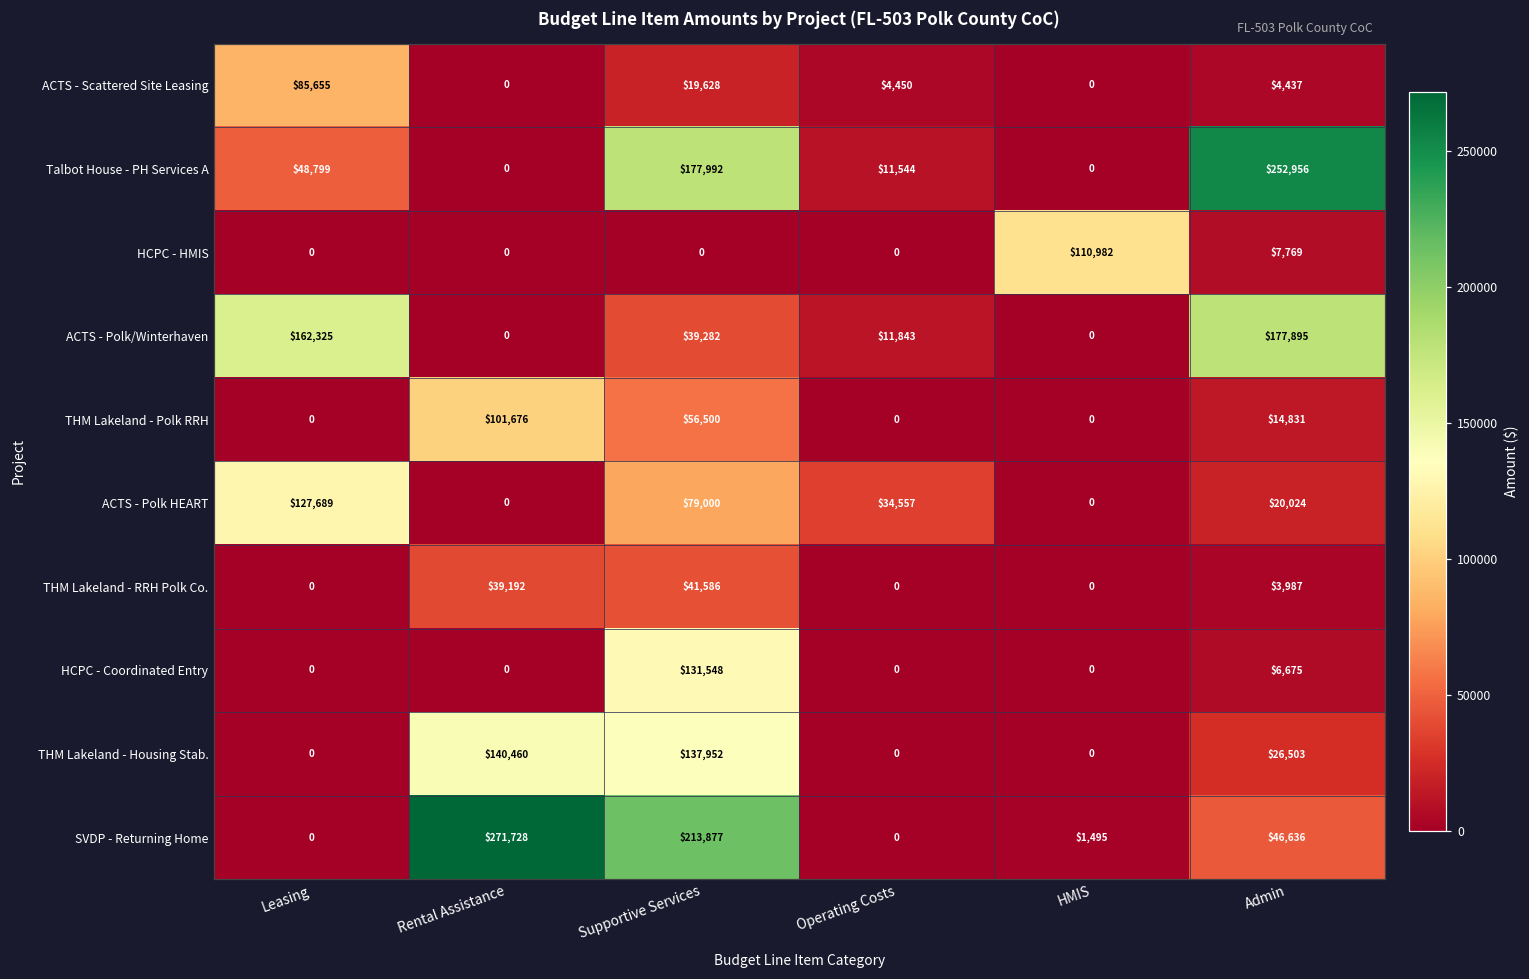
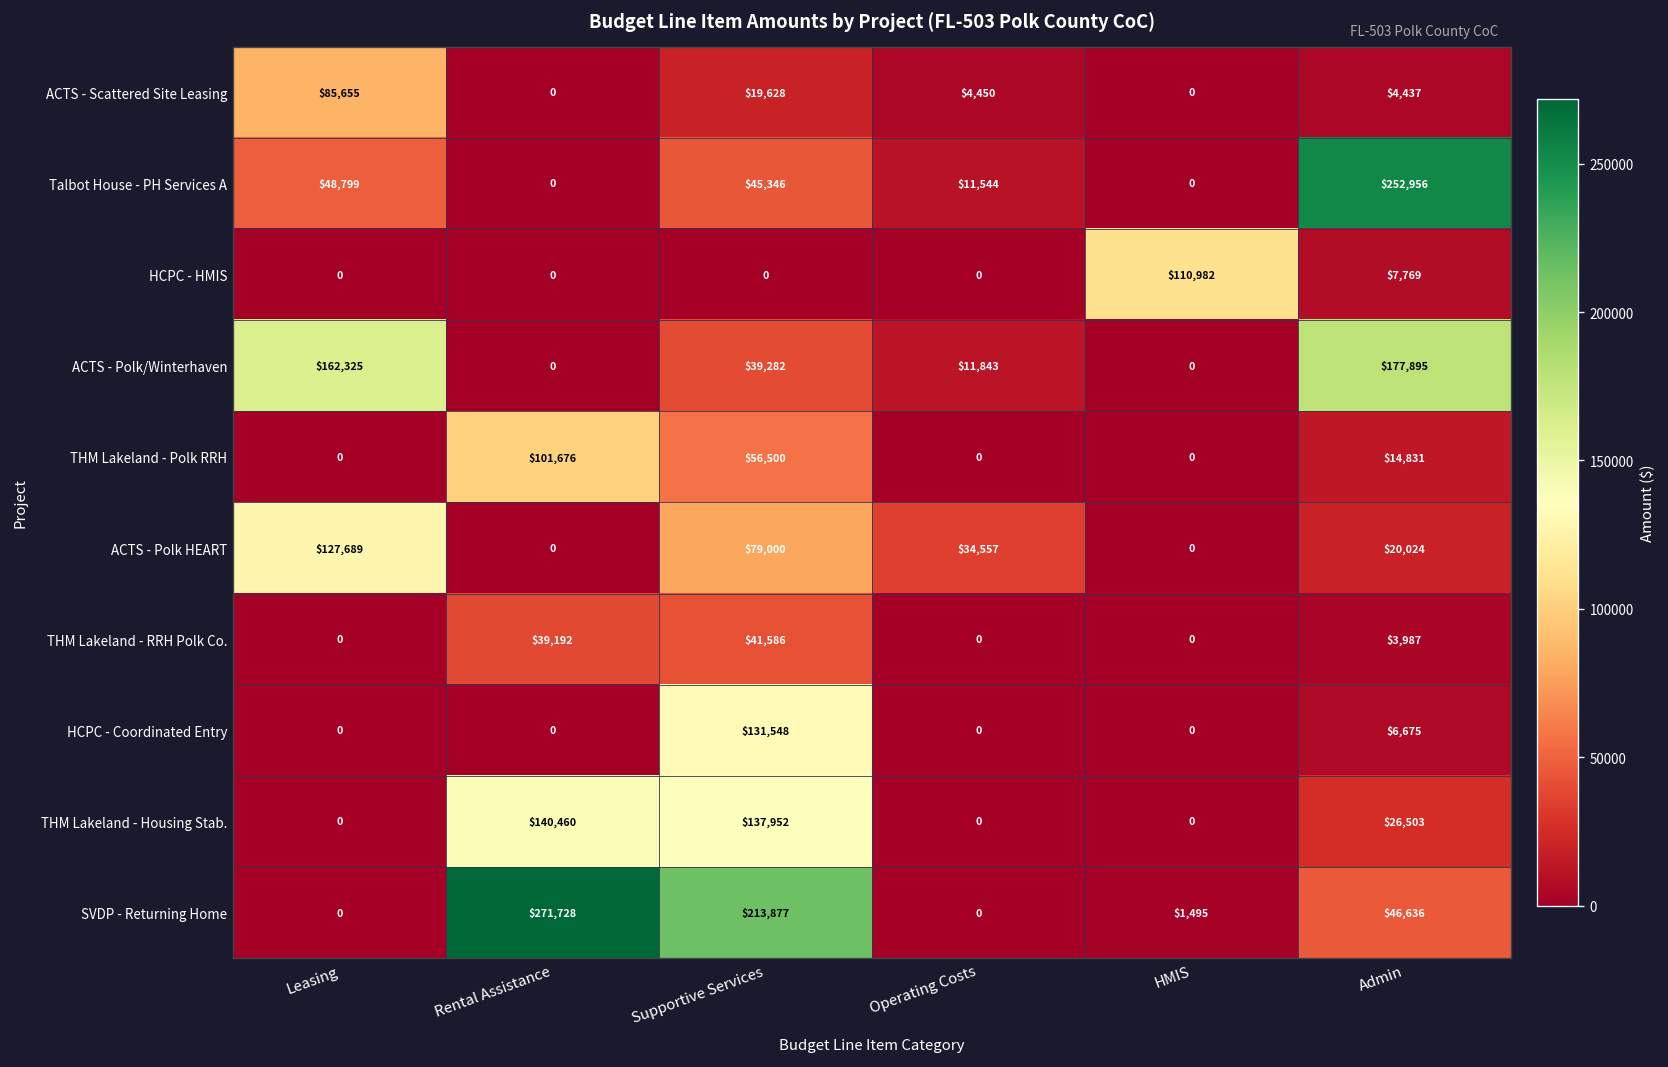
  {
    "ACTS - Scattered Site Leasing": {
      "Leasing": "$85,655",
      "Rental Assistance": "0",
      "Supportive Services": "$19,628",
      "Operating Costs": "$4,450",
      "HMIS": "0",
      "Admin": "$4,437"
    },
    "Talbot House - PH Services A": {
      "Leasing": "$48,799",
      "Rental Assistance": "0",
-     "Supportive Services": "$177,992",
+     "Supportive Services": "$45,346",
      "Operating Costs": "$11,544",
      "HMIS": "0",
      "Admin": "$252,956"
    },
    "HCPC - HMIS": {
      "Leasing": "0",
      "Rental Assistance": "0",
      "Supportive Services": "0",
      "Operating Costs": "0",
      "HMIS": "$110,982",
      "Admin": "$7,769"
    },
    "ACTS - Polk/Winterhaven": {
      "Leasing": "$162,325",
      "Rental Assistance": "0",
      "Supportive Services": "$39,282",
      "Operating Costs": "$11,843",
      "HMIS": "0",
      "Admin": "$177,895"
    },
    "THM Lakeland - Polk RRH": {
      "Leasing": "0",
      "Rental Assistance": "$101,676",
      "Supportive Services": "$56,500",
      "Operating Costs": "0",
      "HMIS": "0",
      "Admin": "$14,831"
    },
    "ACTS - Polk HEART": {
      "Leasing": "$127,689",
      "Rental Assistance": "0",
      "Supportive Services": "$79,000",
      "Operating Costs": "$34,557",
      "HMIS": "0",
      "Admin": "$20,024"
    },
    "THM Lakeland - RRH Polk Co.": {
      "Leasing": "0",
      "Rental Assistance": "$39,192",
      "Supportive Services": "$41,586",
      "Operating Costs": "0",
      "HMIS": "0",
      "Admin": "$3,987"
    },
    "HCPC - Coordinated Entry": {
      "Leasing": "0",
      "Rental Assistance": "0",
      "Supportive Services": "$131,548",
      "Operating Costs": "0",
      "HMIS": "0",
      "Admin": "$6,675"
    },
    "THM Lakeland - Housing Stab.": {
      "Leasing": "0",
      "Rental Assistance": "$140,460",
      "Supportive Services": "$137,952",
      "Operating Costs": "0",
      "HMIS": "0",
      "Admin": "$26,503"
    },
    "SVDP - Returning Home": {
      "Leasing": "0",
      "Rental Assistance": "$271,728",
      "Supportive Services": "$213,877",
      "Operating Costs": "0",
      "HMIS": "$1,495",
      "Admin": "$46,636"
    }
  }
